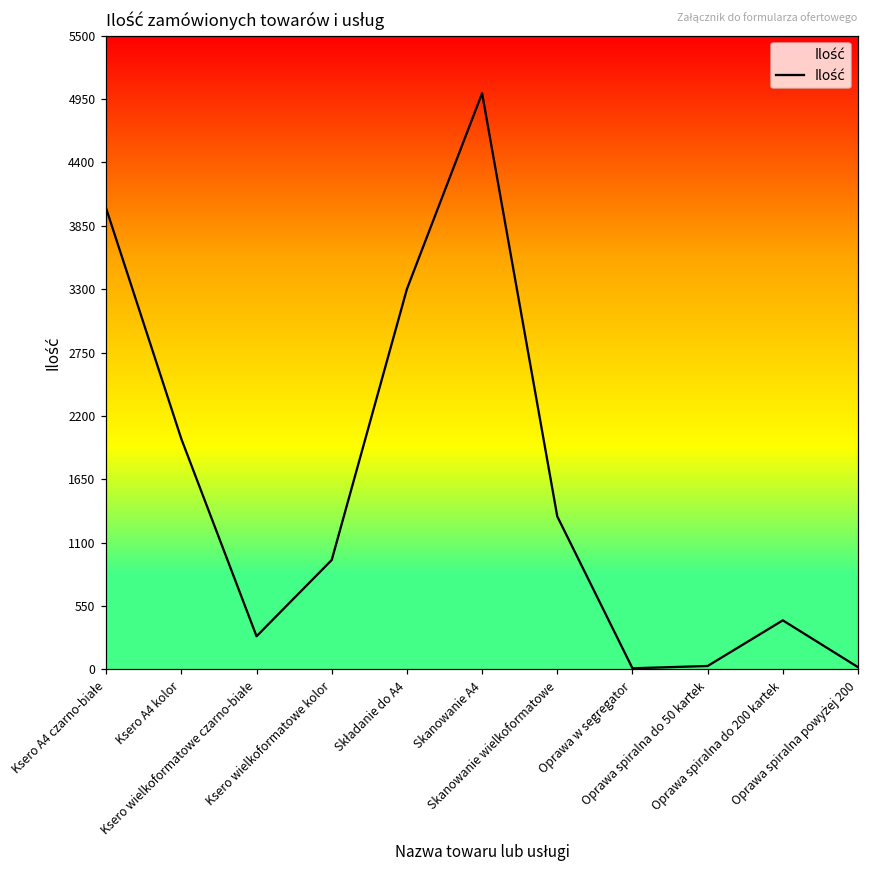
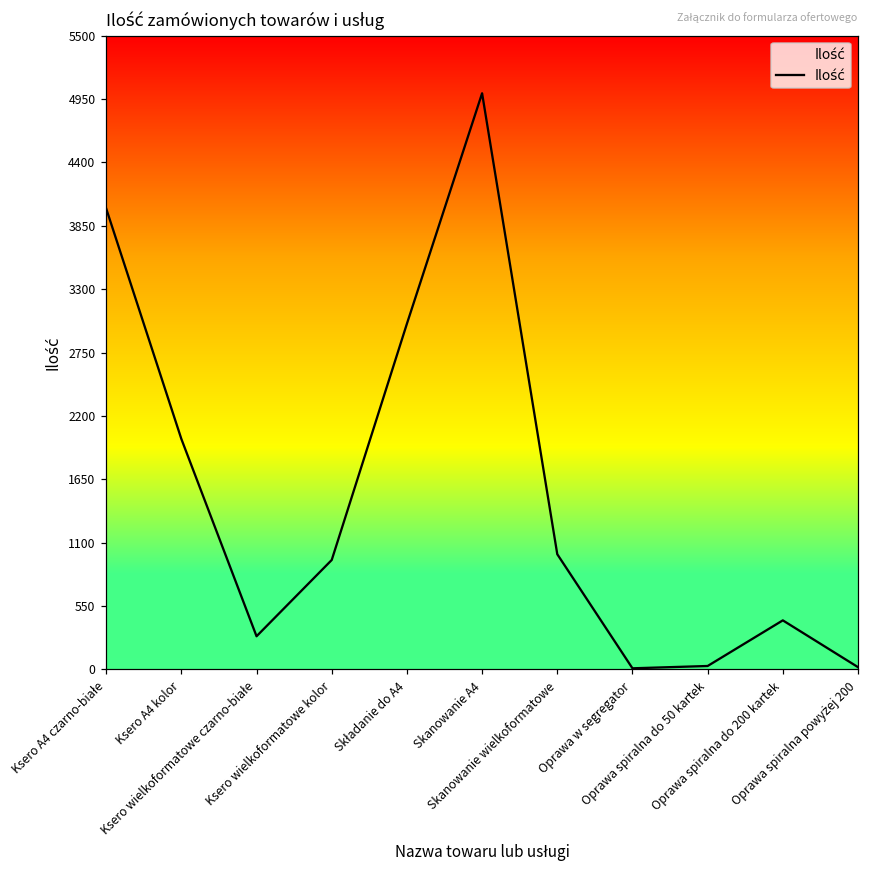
  {
    "Ksero A4 czarno-białe": 4000,
    "Ksero A4 kolor": 2000,
    "Ksero wielkoformatowe czarno-białe": 290,
    "Ksero wielkoformatowe kolor": 950,
-   "Składanie do A4": 3300,
+   "Składanie do A4": 3000,
    "Skanowanie A4": 5000,
-   "Skanowanie wielkoformatowe": 1330,
+   "Skanowanie wielkoformatowe": 1000,
    "Oprawa spiralna do 200 kartek": 430
  }
